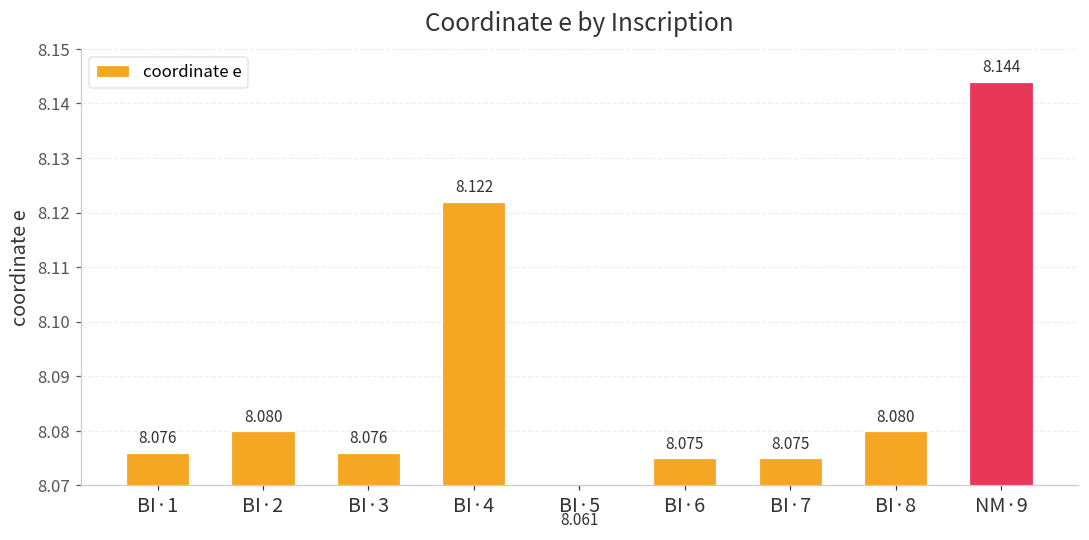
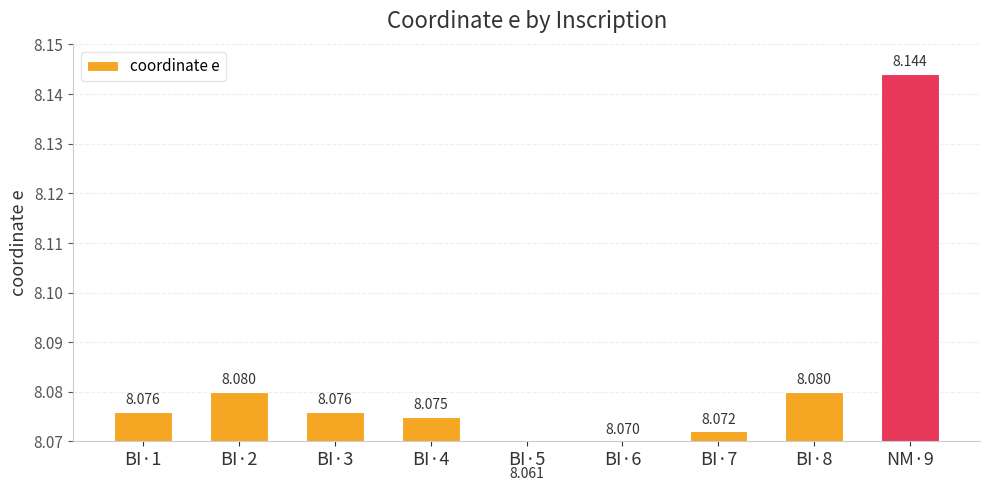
  {
    "BI·1": 8.076,
    "BI·2": 8.080,
    "BI·3": 8.076,
-   "BI·4": 8.122,
-   "BI·6": 8.075,
-   "BI·7": 8.075,
+   "BI·4": 8.075,
+   "BI·6": 8.070,
+   "BI·7": 8.072,
    "BI·8": 8.080,
    "NM·9": 8.144
  }
